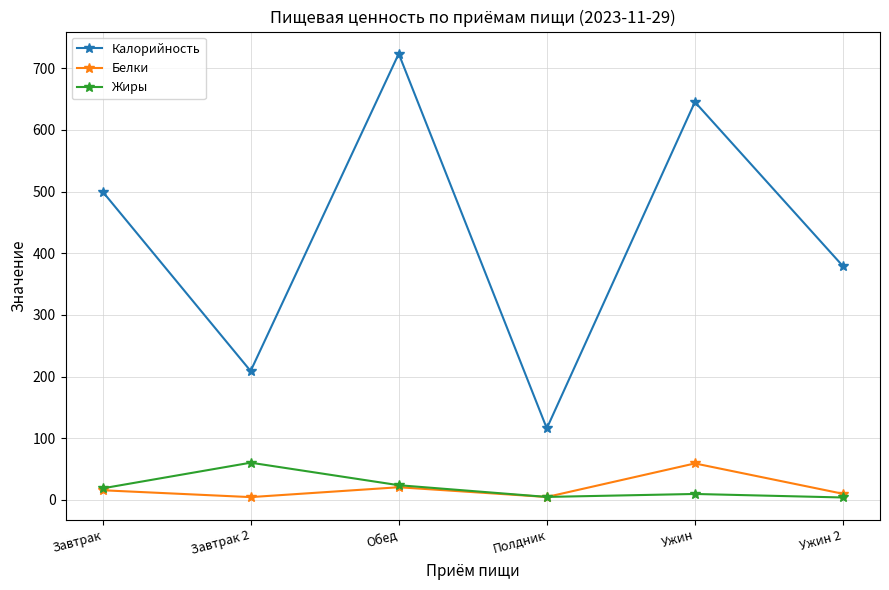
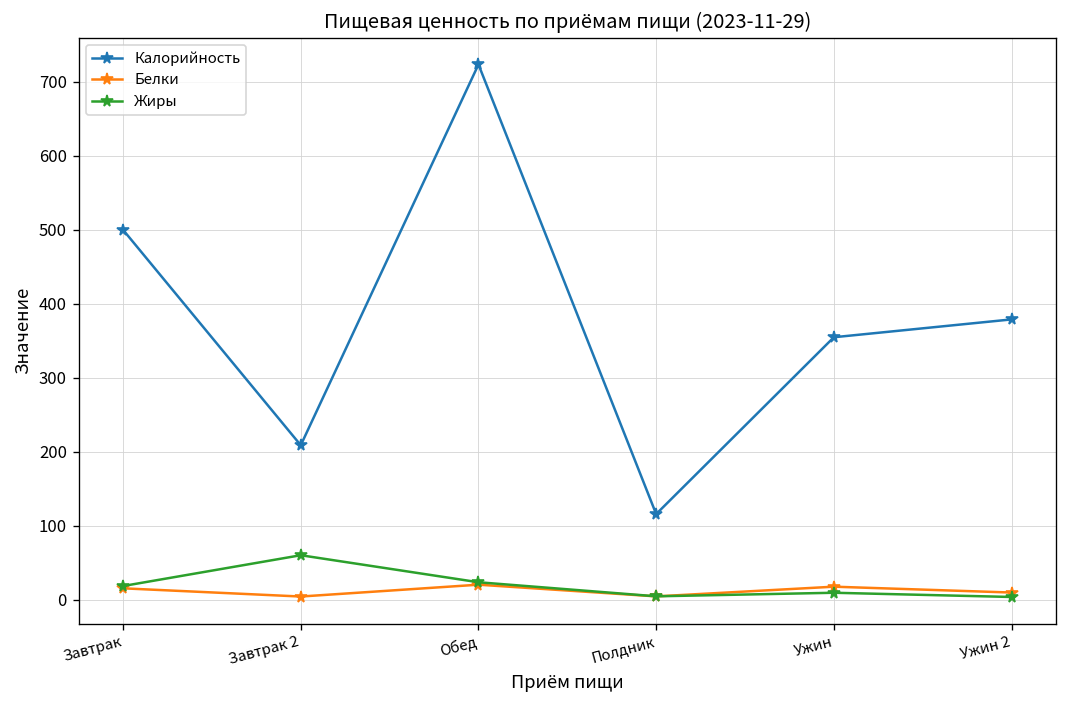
  {
    "Калорийность": {
      "Завтрак": 500,
      "Завтрак 2": 210,
      "Обед": 720,
      "Полдник": 120,
-     "Ужин": 650,
+     "Ужин": 350,
      "Ужин 2": 380
    },
    "Белки": {
      "Завтрак 2": 0,
-     "Ужин": 60,
+     "Ужин": 20,
      "Ужин 2": 10
    },
    "Жиры": {
      "Завтрак 2": 60,
      "Ужин": 10,
      "Ужин 2": 0
    }
  }
